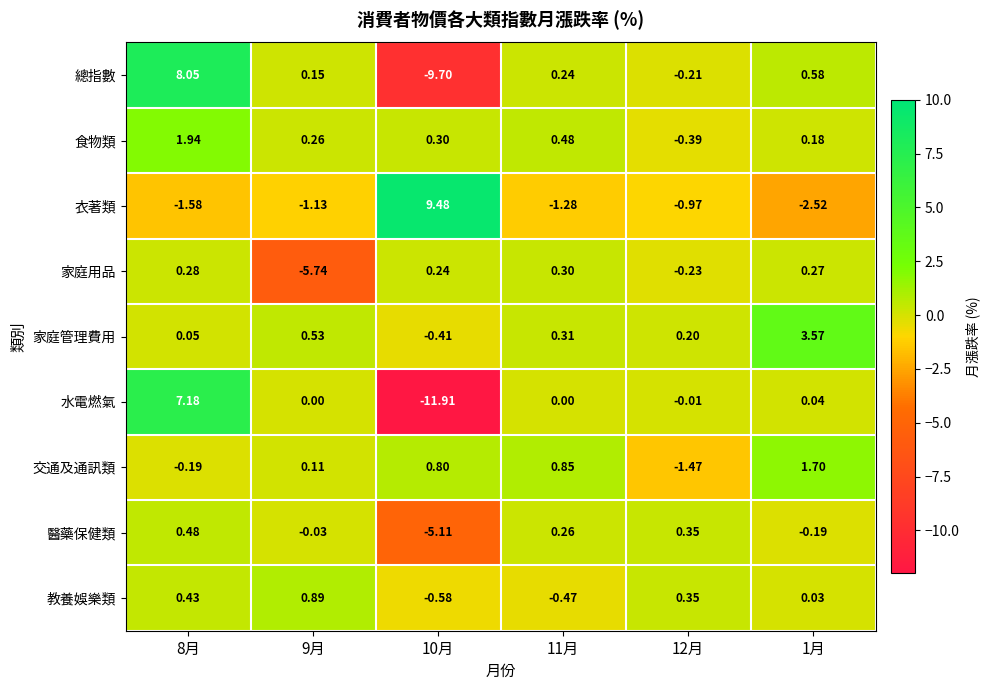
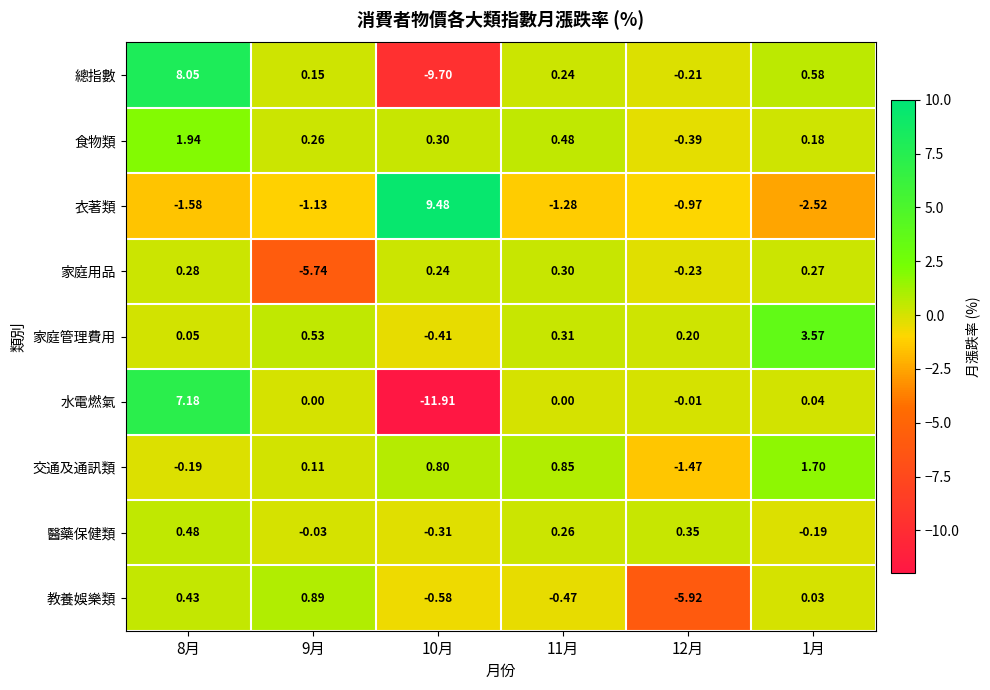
  {
    "總指數": {
      "8月": 8.05,
      "9月": 0.15,
      "10月": -9.70,
      "11月": 0.24,
      "12月": -0.21,
      "1月": 0.58
    },
    "食物類": {
      "8月": 1.94,
      "9月": 0.26,
      "10月": 0.30,
      "11月": 0.48,
      "12月": -0.39,
      "1月": 0.18
    },
    "衣著類": {
      "8月": -1.58,
      "9月": -1.13,
      "10月": 9.48,
      "11月": -1.28,
      "12月": -0.97,
      "1月": -2.52
    },
    "家庭用品": {
      "8月": 0.28,
      "9月": -5.74,
      "10月": 0.24,
      "11月": 0.30,
      "12月": -0.23,
      "1月": 0.27
    },
    "家庭管理費用": {
      "8月": 0.05,
      "9月": 0.53,
      "10月": -0.41,
      "11月": 0.31,
      "12月": 0.20,
      "1月": 3.57
    },
    "水電燃氣": {
      "8月": 7.18,
      "9月": 0.00,
      "10月": -11.91,
      "11月": 0.00,
      "12月": -0.01,
      "1月": 0.04
    },
    "交通及通訊類": {
      "8月": -0.19,
      "9月": 0.11,
      "10月": 0.80,
      "11月": 0.85,
      "12月": -1.47,
      "1月": 1.70
    },
    "醫藥保健類": {
      "8月": 0.48,
      "9月": -0.03,
-     "10月": -5.11,
+     "10月": -0.31,
      "11月": 0.26,
      "12月": 0.35,
      "1月": -0.19
    },
    "教養娛樂類": {
      "8月": 0.43,
      "9月": 0.89,
      "10月": -0.58,
      "11月": -0.47,
-     "12月": 0.35,
+     "12月": -5.92,
      "1月": 0.03
    }
  }
